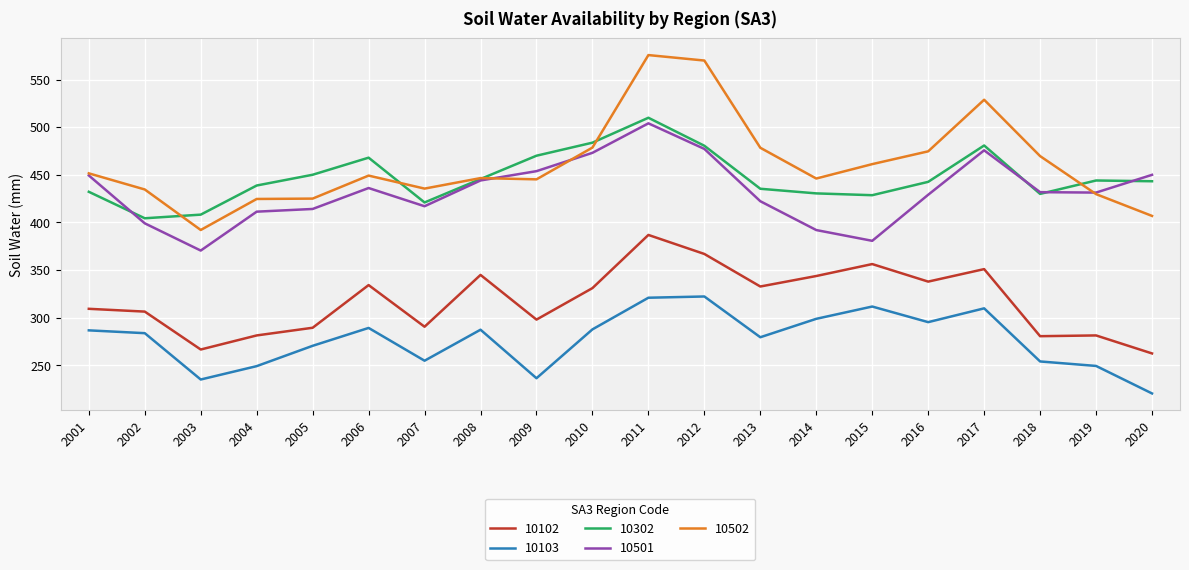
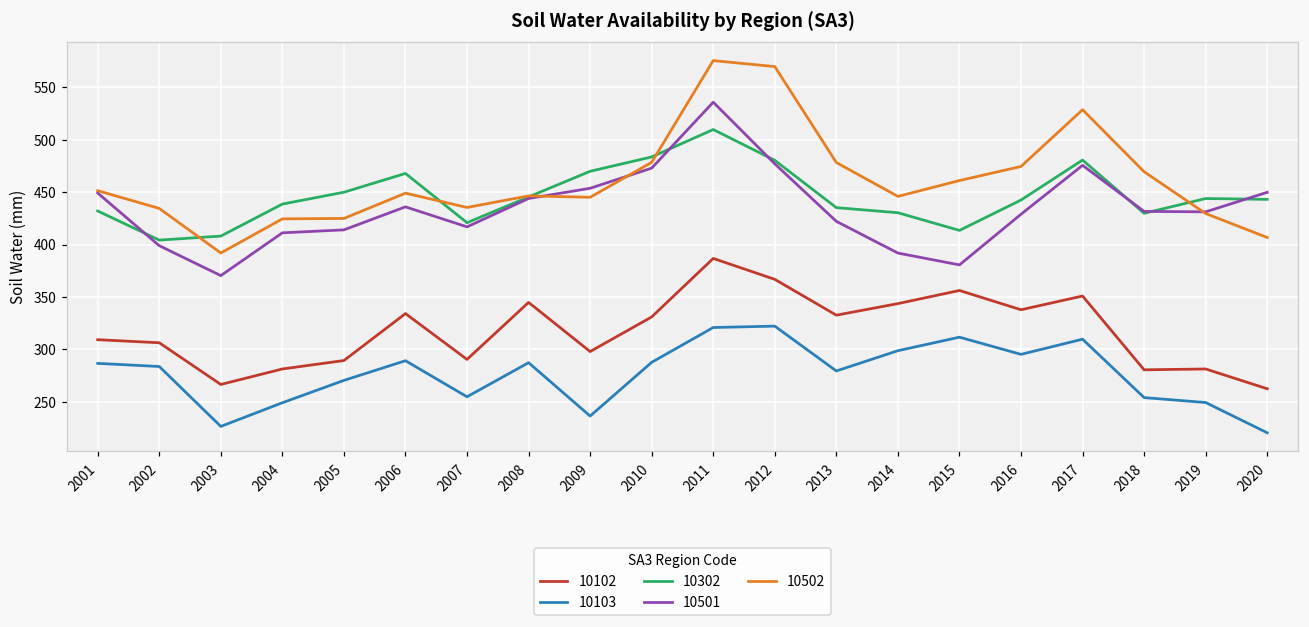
  {
    "10102": {
      "2001": 310,
      "2002": 310,
      "2003": 270,
      "2004": 280,
      "2005": 290,
      "2006": 330,
      "2007": 290,
      "2008": 340,
      "2009": 300,
      "2010": 330,
      "2011": 390,
      "2012": 370,
      "2013": 330,
      "2014": 340,
      "2015": 360,
      "2016": 340,
      "2017": 350,
      "2018": 280,
      "2019": 280,
      "2020": 260
    },
    "10103": {
      "2001": 290,
      "2002": 280,
-     "2003": 240,
+     "2003": 230,
      "2004": 250,
      "2005": 270,
      "2006": 290,
      "2007": 250,
      "2008": 290,
      "2009": 240,
      "2010": 290,
      "2011": 320,
      "2012": 320,
      "2013": 280,
      "2014": 300,
      "2015": 310,
      "2016": 300,
      "2017": 310,
      "2018": 250,
      "2019": 250,
      "2020": 220
    },
    "10302": {
      "2001": 430,
      "2002": 400,
      "2003": 410,
      "2004": 440,
      "2005": 450,
      "2006": 470,
      "2007": 420,
      "2009": 470,
      "2010": 480,
      "2011": 510,
      "2012": 480,
      "2013": 440,
      "2014": 430,
-     "2015": 430,
+     "2015": 410,
      "2016": 440,
      "2017": 480,
      "2019": 440,
      "2020": 440
    },
    "10501": {
      "2002": 400,
      "2003": 370,
      "2004": 410,
      "2005": 410,
      "2006": 440,
      "2007": 420,
      "2009": 450,
      "2010": 470,
-     "2011": 500,
+     "2011": 540,
      "2012": 480,
      "2013": 420,
      "2014": 390,
      "2015": 380,
      "2016": 430,
      "2017": 480,
      "2020": 450
    },
    "10502": {
      "2002": 430,
      "2003": 390,
      "2004": 420,
      "2005": 420,
      "2006": 450,
      "2007": 440,
      "2009": 450,
      "2010": 480,
      "2011": 580,
      "2012": 570,
      "2013": 480,
      "2014": 450,
      "2015": 460,
      "2016": 470,
      "2017": 530,
      "2018": 470,
      "2020": 410
    }
  }
